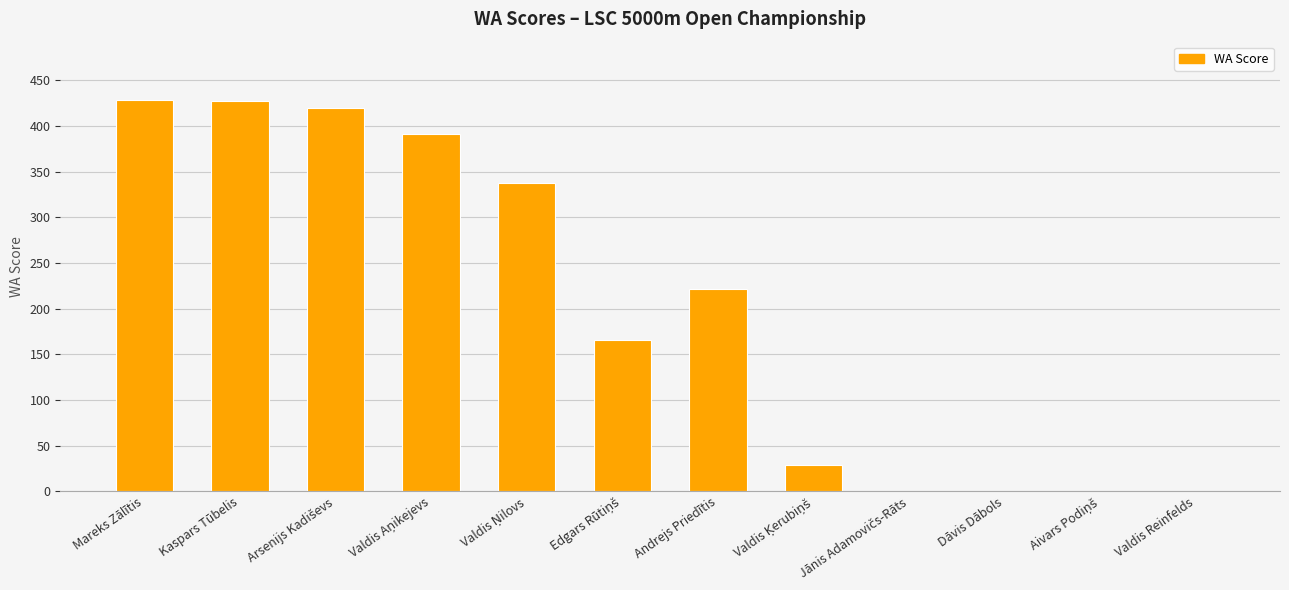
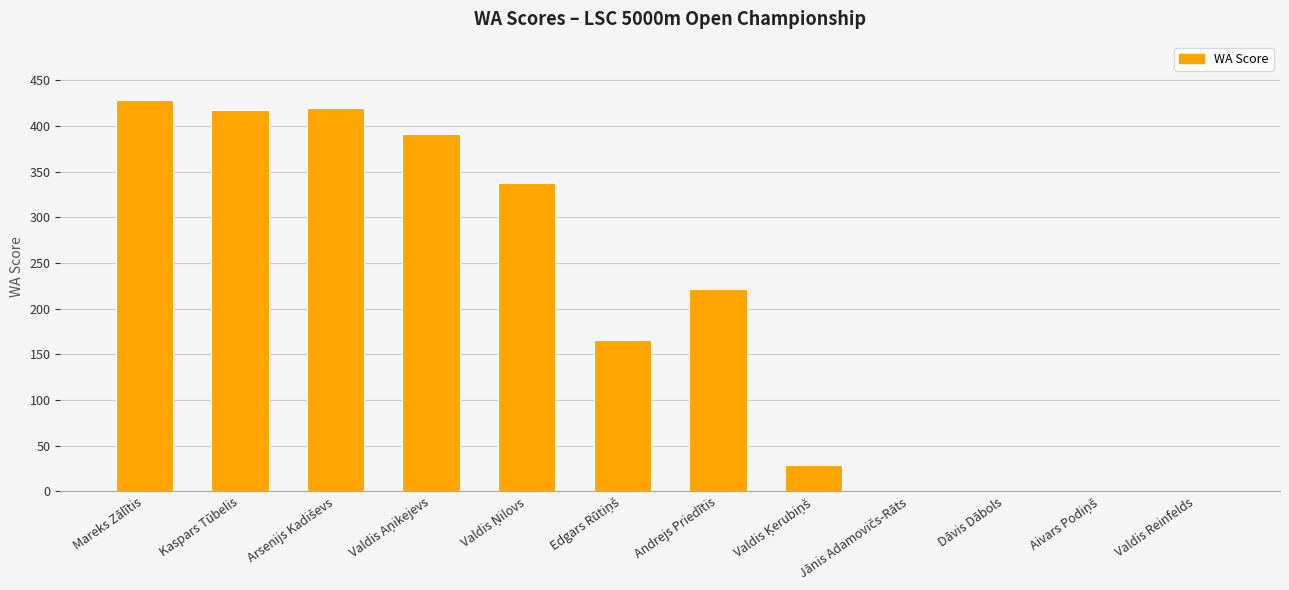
  {
    "Mareks Zālītis": 430,
-   "Kaspars Tūbelis": 430,
+   "Kaspars Tūbelis": 420,
    "Arsenijs Kadiševs": 420,
    "Valdis Aņikejevs": 390,
    "Valdis Ņilovs": 340,
    "Edgars Rūtiņš": 170,
    "Andrejs Priedītis": 220,
    "Valdis Ķerubiņš": 30,
    "Jānis Adamovičs-Rāts": 0,
    "Dāvis Dābols": 0,
    "Aivars Podiņš": 0,
    "Valdis Reinfelds": 0
  }
